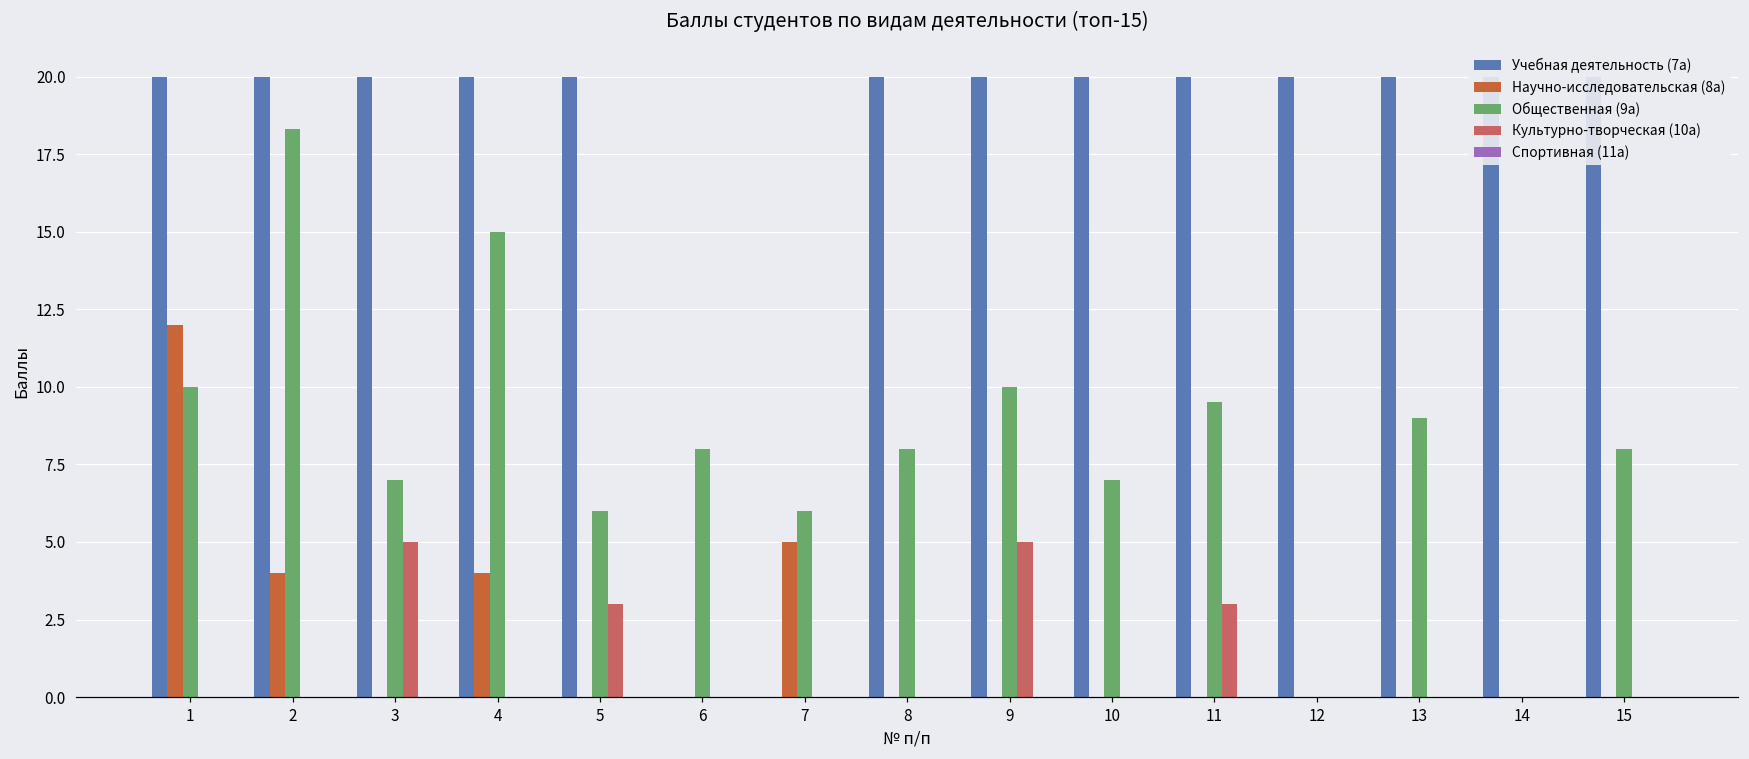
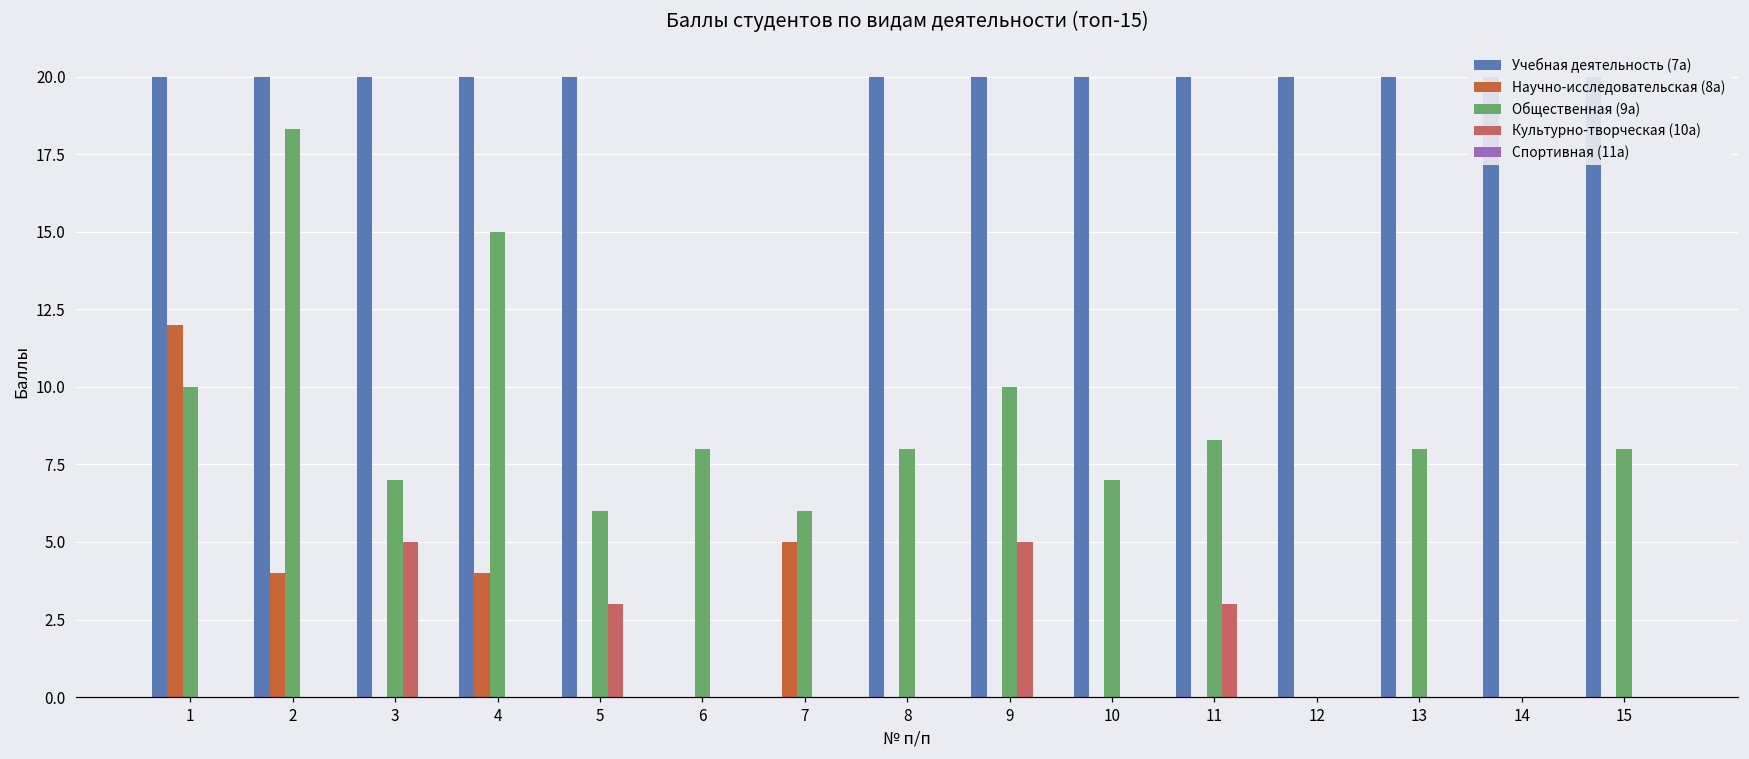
  {
    "Учебная деятельность (7а)": {
      "1": 20.0,
      "2": 20.0,
      "3": 20.0,
      "4": 20.0,
      "5": 20.0,
      "6": 0.0,
      "7": 0.0,
      "8": 20.0,
      "9": 20.0,
      "10": 20.0,
      "11": 20.0,
      "12": 20.0,
      "13": 20.0
    },
    "Общественная (9а)": {
      "1": 10.0,
      "2": 18.3,
      "3": 7.0,
      "4": 15.0,
      "5": 6.0,
      "6": 8.0,
      "7": 6.0,
      "8": 8.0,
      "9": 10.0,
      "10": 7.0,
-     "11": 9.5,
+     "11": 8.3,
      "12": 0.0,
-     "13": 9,
+     "13": 8,
      "14": 0.0,
      "15": 8.0
    },
    "Спортивная (11а)": {
      "1": 0.0,
      "2": 0.0,
      "3": 0.0,
      "4": 0.0,
      "5": 0.0,
      "6": 0.0,
      "7": 0.0,
      "8": 0.0,
      "9": 0.0,
      "10": 0.0,
      "11": 0.0,
      "12": 0.0,
      "13": 0.0,
      "14": 0.0,
      "15": 0.0
    }
  }
